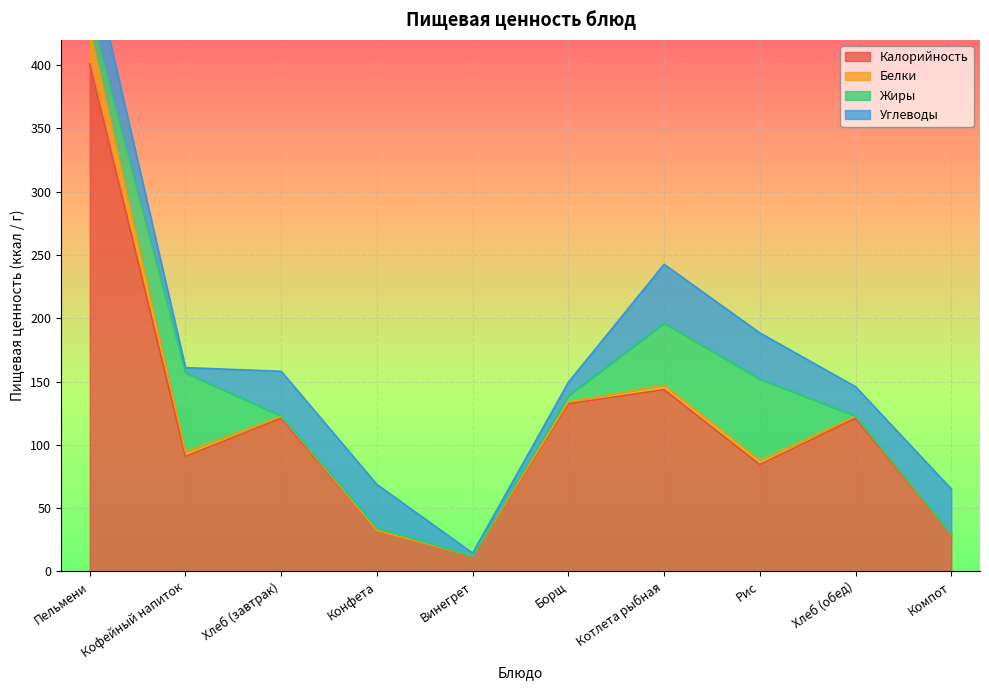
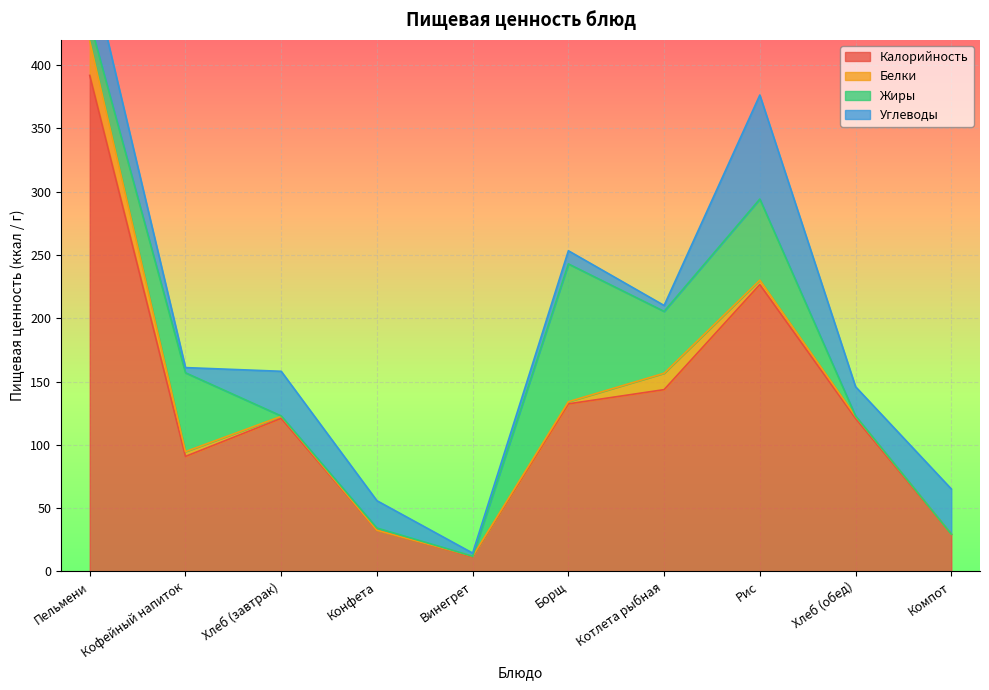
  {
    "Калорийность": {
-     "Пельмени": 401,
+     "Пельмени": 392,
      "Кофейный напиток": 91,
      "Котлета рыбная": 144,
-     "Рис": 84
+     "Рис": 227
    },
    "Белки": {
      "Кофейный напиток": 4,
-     "Котлета рыбная": 4,
+     "Котлета рыбная": 13,
      "Рис": 4
    },
    "Жиры": {
      "Кофейный напиток": 62,
-     "Борщ": 5,
+     "Борщ": 109,
      "Котлета рыбная": 49,
      "Рис": 64
    },
    "Углеводы": {
      "Кофейный напиток": 4,
      "Хлеб (завтрак)": 35,
-     "Конфета": 34,
+     "Конфета": 22,
      "Винегрет": 3,
      "Борщ": 10,
-     "Котлета рыбная": 47,
-     "Рис": 37,
+     "Котлета рыбная": 5,
+     "Рис": 82,
      "Хлеб (обед)": 23,
      "Компот": 36
    }
  }
